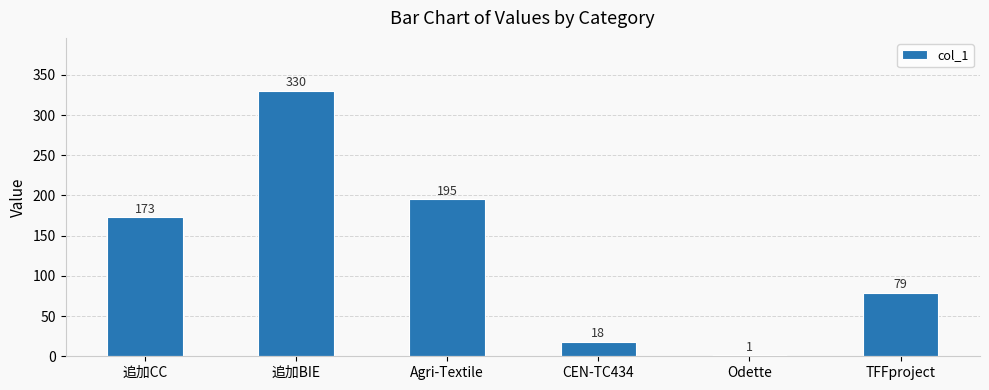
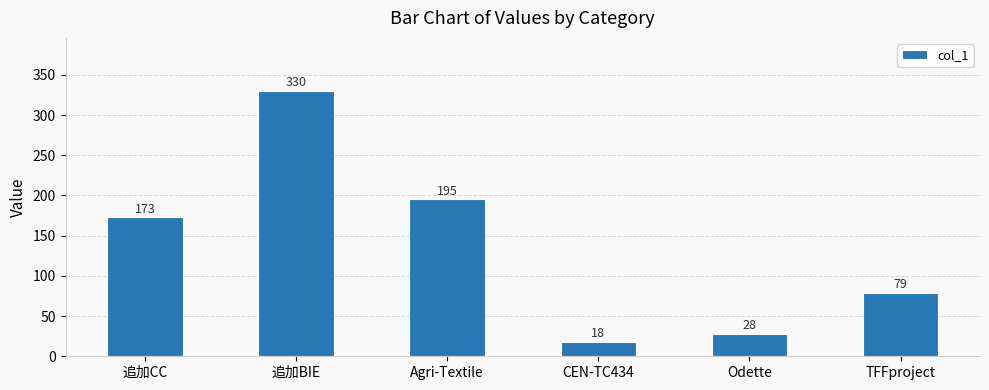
  {
    "追加CC": 173,
    "追加BIE": 330,
    "Agri-Textile": 195,
    "CEN-TC434": 18,
-   "Odette": 1,
+   "Odette": 28,
    "TFFproject": 79
  }
